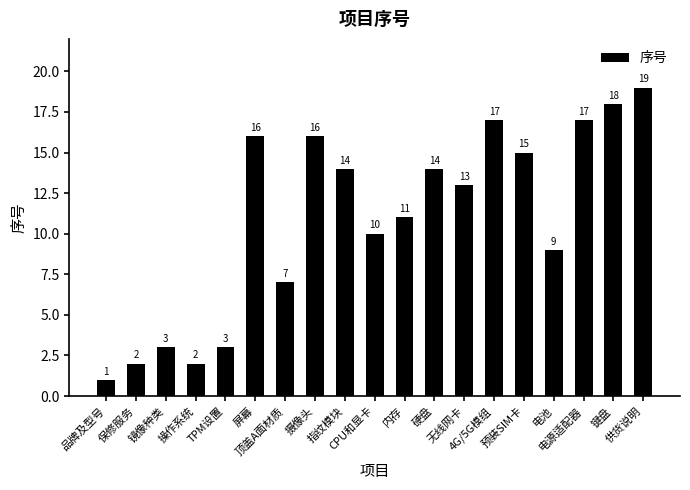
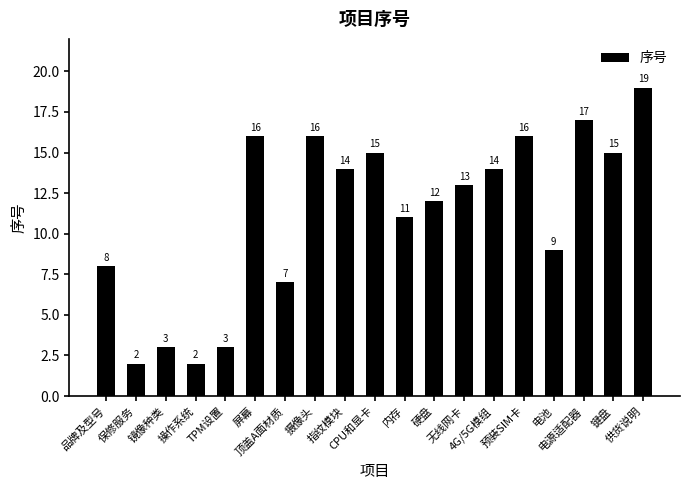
  {
-   "品牌及型号": 1,
+   "品牌及型号": 8,
    "保修服务": 2,
    "镜像种类": 3,
    "操作系统": 2,
    "TPM设置": 3,
    "屏幕": 16,
    "顶盖A面材质": 7,
    "摄像头": 16,
    "指纹模块": 14,
-   "CPU和显卡": 10,
+   "CPU和显卡": 15,
    "内存": 11,
-   "硬盘": 14,
+   "硬盘": 12,
    "无线网卡": 13,
-   "4G/5G模组": 17,
-   "预装SIM卡": 15,
+   "4G/5G模组": 14,
+   "预装SIM卡": 16,
    "电池": 9,
    "电源适配器": 17,
-   "键盘": 18,
+   "键盘": 15,
    "供货说明": 19
  }
